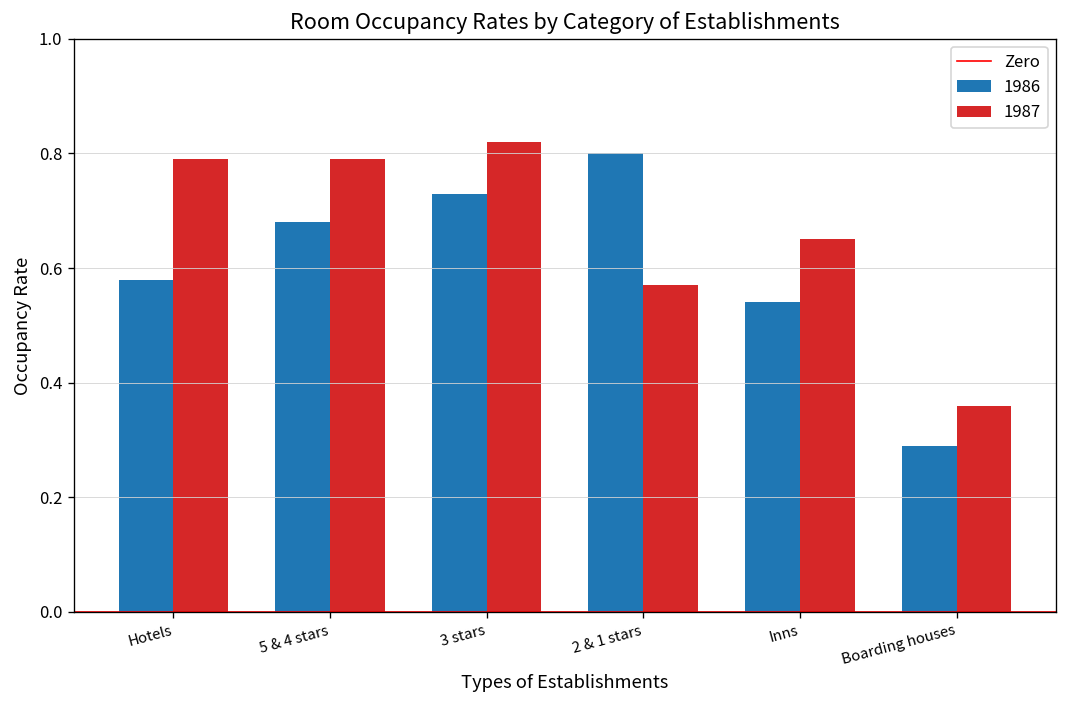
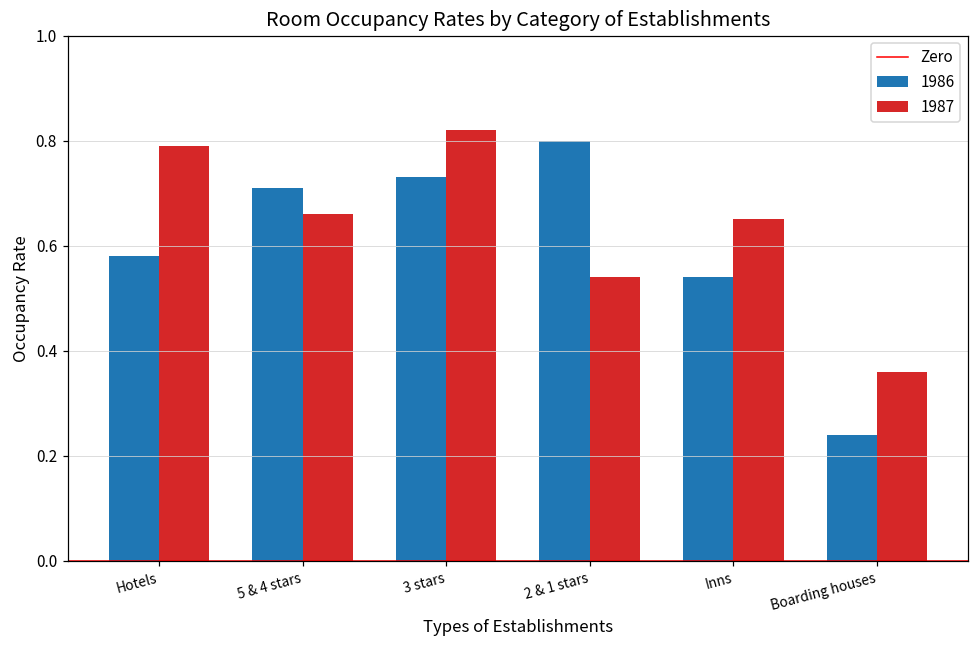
  {
    "1986": {
      "Hotels": 0.58,
-     "5 & 4 stars": 0.68,
+     "5 & 4 stars": 0.71,
      "3 stars": 0.73,
      "2 & 1 stars": 0.80,
      "Inns": 0.54,
-     "Boarding houses": 0.29
+     "Boarding houses": 0.24
    },
    "1987": {
      "Hotels": 0.79,
-     "5 & 4 stars": 0.79,
+     "5 & 4 stars": 0.66,
      "3 stars": 0.82,
-     "2 & 1 stars": 0.57,
+     "2 & 1 stars": 0.54,
      "Inns": 0.65,
      "Boarding houses": 0.36
    }
  }
